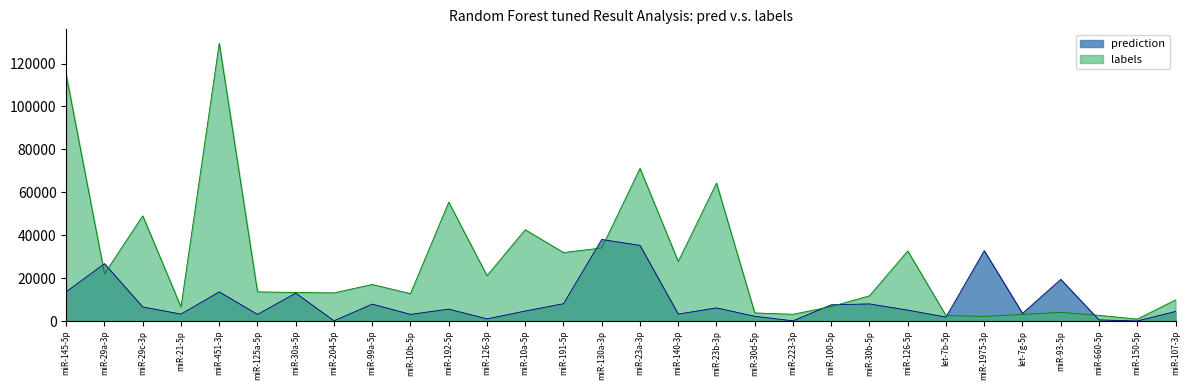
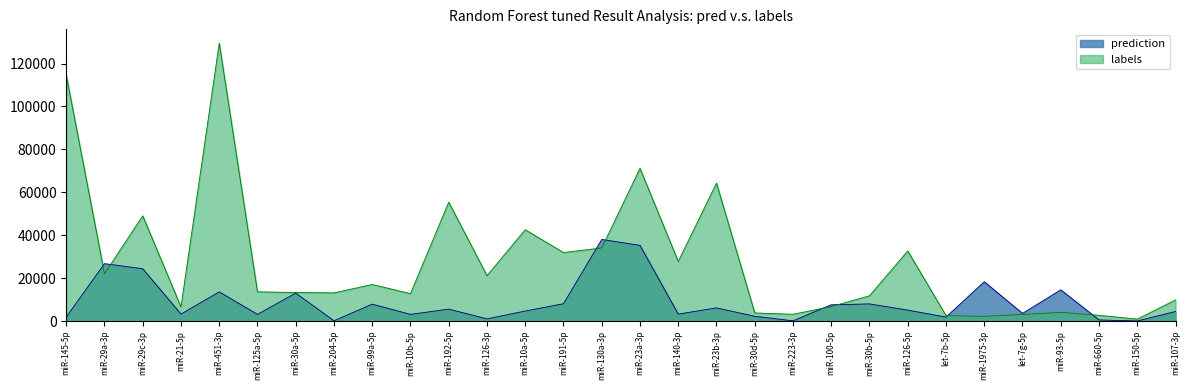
  {
    "prediction": {
-     "miR-145-5p": 14000,
+     "miR-145-5p": 2000,
      "miR-29a-3p": 27000,
-     "miR-29c-3p": 7000,
+     "miR-29c-3p": 24000,
      "miR-21-5p": 3000,
      "miR-451-3p": 14000,
      "miR-125a-5p": 3000,
      "miR-204-5p": 0,
      "miR-99a-5p": 8000,
      "miR-10b-5p": 3000,
      "miR-192-5p": 6000,
      "miR-126-3p": 1000,
      "miR-10a-5p": 5000,
      "miR-191-5p": 8000,
      "miR-130a-3p": 38000,
      "miR-23a-3p": 35000,
      "miR-140-3p": 3000,
      "miR-23b-3p": 6000,
      "miR-30d-5p": 2000,
      "miR-223-3p": 0,
      "miR-30b-5p": 8000,
      "miR-126-5p": 5000,
-     "miR-1975-3p": 33000,
-     "miR-93-5p": 19000,
+     "miR-1975-3p": 18000,
+     "miR-93-5p": 15000,
      "miR-660-5p": 1000,
      "miR-107-3p": 4000
    },
    "labels": {
      "miR-145-5p": 115000,
      "miR-29a-3p": 22000,
      "miR-29c-3p": 49000,
      "miR-21-5p": 7000,
      "miR-451-3p": 129000,
      "miR-125a-5p": 14000,
      "miR-204-5p": 13000,
      "miR-99a-5p": 17000,
      "miR-10b-5p": 13000,
      "miR-192-5p": 55000,
      "miR-126-3p": 21000,
      "miR-10a-5p": 43000,
      "miR-191-5p": 32000,
      "miR-130a-3p": 34000,
      "miR-23a-3p": 71000,
      "miR-140-3p": 28000,
      "miR-23b-3p": 64000,
      "miR-30d-5p": 4000,
      "miR-223-3p": 3000,
      "miR-30b-5p": 12000,
      "miR-126-5p": 33000,
      "miR-1975-3p": 2000,
      "miR-93-5p": 4000,
      "miR-660-5p": 3000,
      "miR-107-3p": 10000
    }
  }
